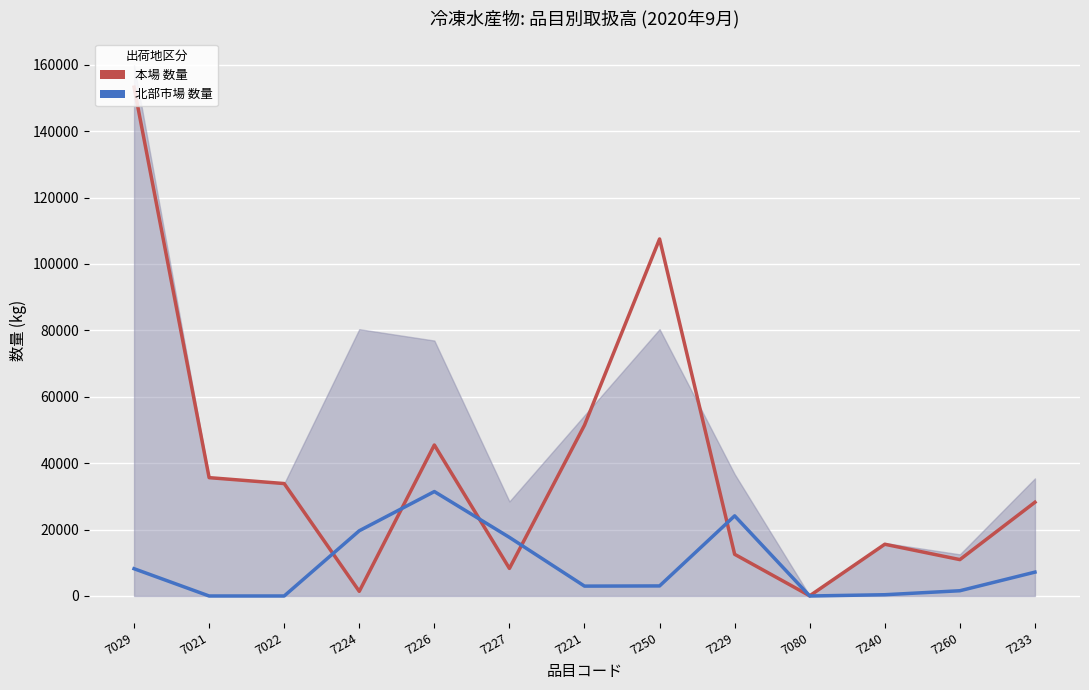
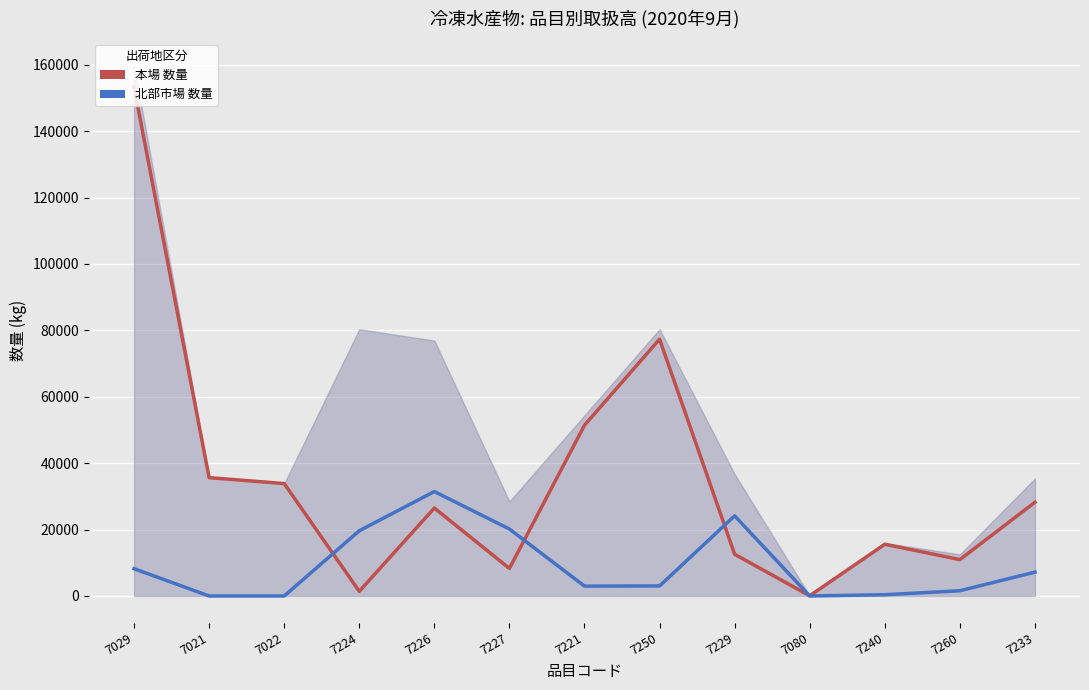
  {
    "本場 数量": {
      "7224": 1000,
-     "7226": 45000,
+     "7226": 26000,
      "7227": 8000,
      "7221": 51000,
-     "7250": 108000,
+     "7250": 77000,
      "7229": 13000,
      "7260": 11000,
      "7233": 28000
    },
    "北部市場 数量": {
      "7029": 8000,
      "7021": 0,
      "7022": 0,
      "7224": 20000,
      "7226": 31000,
-     "7227": 18000,
+     "7227": 20000,
      "7221": 3000,
      "7250": 3000,
      "7229": 24000,
      "7240": 0,
      "7260": 2000,
      "7233": 7000
    }
  }
